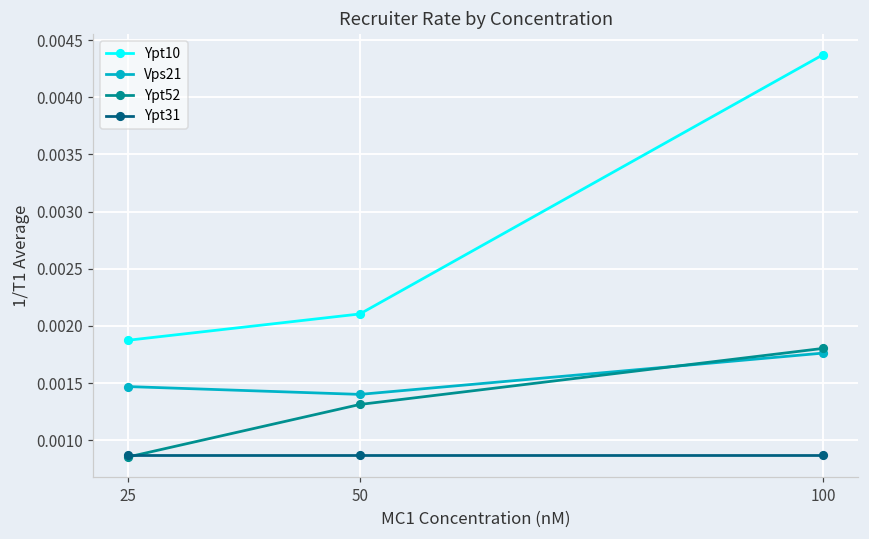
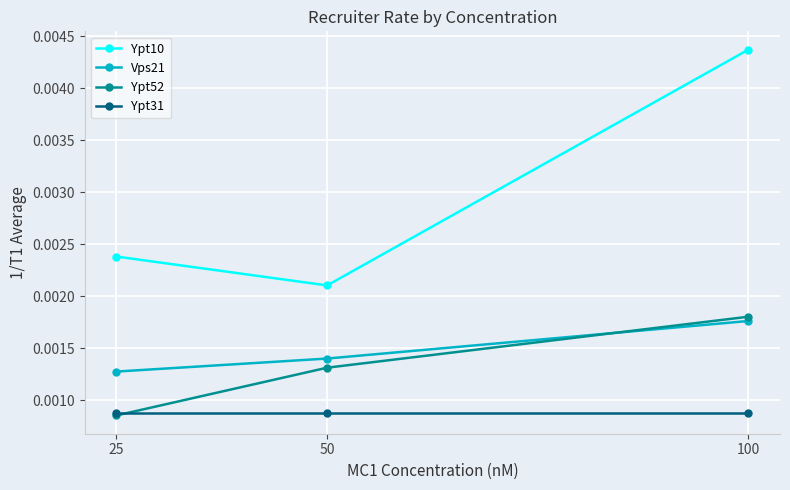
  {
    "Ypt10": {
-     "25": 0.00187,
+     "25": 0.00238,
      "50": 0.00210,
      "100": 0.00437
    },
    "Vps21": {
-     "25": 0.00147,
+     "25": 0.00128,
      "50": 0.00140,
      "100": 0.00176
    }
  }
